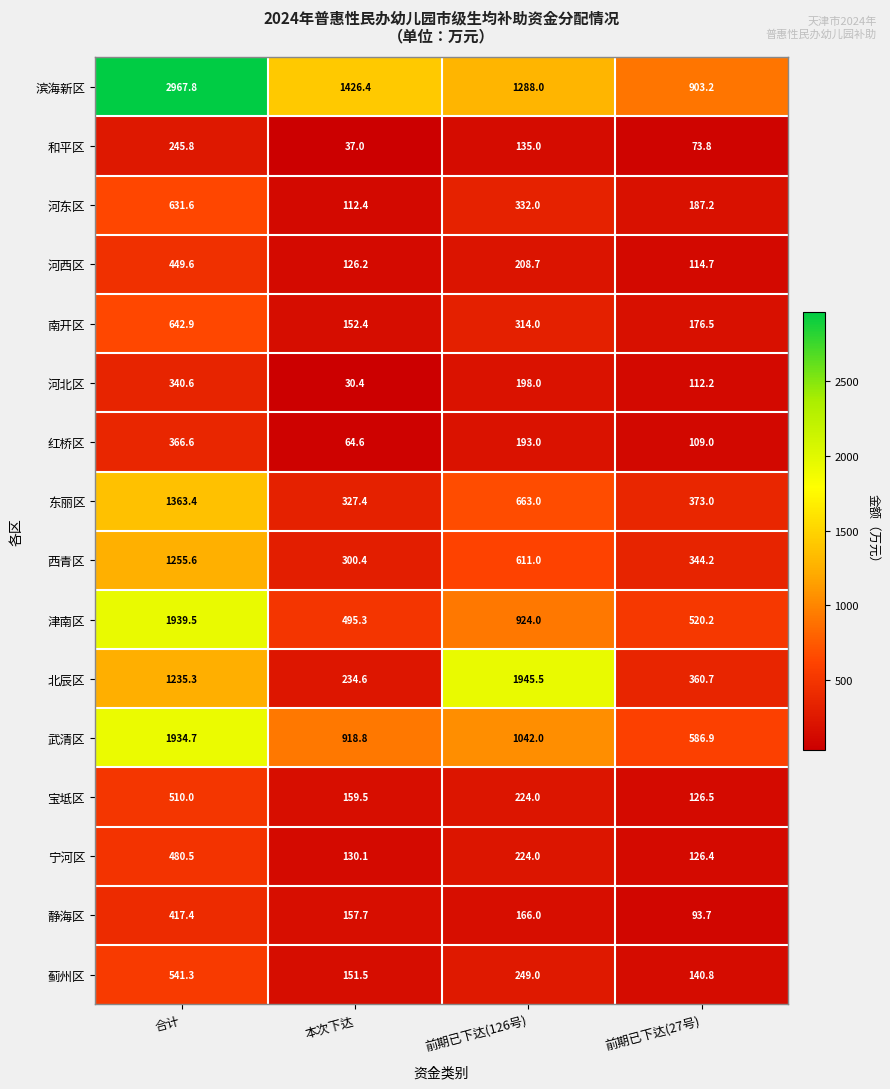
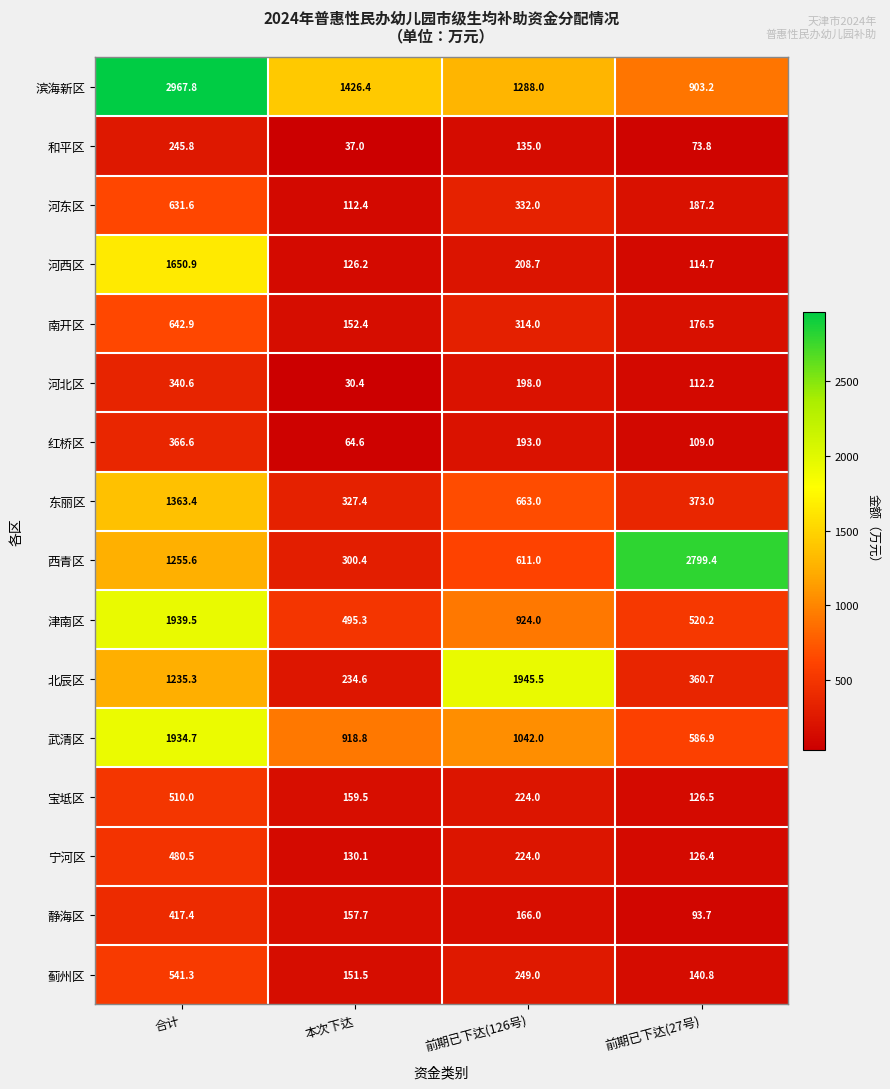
  {
    "滨海新区": {
      "合计": 2967.8,
      "本次下达": 1426.4,
      "前期已下达(126号)": 1288.0,
      "前期已下达(27号)": 903.2
    },
    "和平区": {
      "合计": 245.8,
      "本次下达": 37.0,
      "前期已下达(126号)": 135.0,
      "前期已下达(27号)": 73.8
    },
    "河东区": {
      "合计": 631.6,
      "本次下达": 112.4,
      "前期已下达(126号)": 332.0,
      "前期已下达(27号)": 187.2
    },
    "河西区": {
-     "合计": 449.6,
+     "合计": 1650.9,
      "本次下达": 126.2,
      "前期已下达(126号)": 208.7,
      "前期已下达(27号)": 114.7
    },
    "南开区": {
      "合计": 642.9,
      "本次下达": 152.4,
      "前期已下达(126号)": 314.0,
      "前期已下达(27号)": 176.5
    },
    "河北区": {
      "合计": 340.6,
      "本次下达": 30.4,
      "前期已下达(126号)": 198.0,
      "前期已下达(27号)": 112.2
    },
    "红桥区": {
      "合计": 366.6,
      "本次下达": 64.6,
      "前期已下达(126号)": 193.0,
      "前期已下达(27号)": 109.0
    },
    "东丽区": {
      "合计": 1363.4,
      "本次下达": 327.4,
      "前期已下达(126号)": 663.0,
      "前期已下达(27号)": 373.0
    },
    "西青区": {
      "合计": 1255.6,
      "本次下达": 300.4,
      "前期已下达(126号)": 611.0,
-     "前期已下达(27号)": 344.2
+     "前期已下达(27号)": 2799.4
    },
    "津南区": {
      "合计": 1939.5,
      "本次下达": 495.3,
      "前期已下达(126号)": 924.0,
      "前期已下达(27号)": 520.2
    },
    "北辰区": {
      "合计": 1235.3,
      "本次下达": 234.6,
      "前期已下达(126号)": 1945.5,
      "前期已下达(27号)": 360.7
    },
    "武清区": {
      "合计": 1934.7,
      "本次下达": 918.8,
      "前期已下达(126号)": 1042.0,
      "前期已下达(27号)": 586.9
    },
    "宝坻区": {
      "合计": 510.0,
      "本次下达": 159.5,
      "前期已下达(126号)": 224.0,
      "前期已下达(27号)": 126.5
    },
    "宁河区": {
      "合计": 480.5,
      "本次下达": 130.1,
      "前期已下达(126号)": 224.0,
      "前期已下达(27号)": 126.4
    },
    "静海区": {
      "合计": 417.4,
      "本次下达": 157.7,
      "前期已下达(126号)": 166.0,
      "前期已下达(27号)": 93.7
    },
    "蓟州区": {
      "合计": 541.3,
      "本次下达": 151.5,
      "前期已下达(126号)": 249.0,
      "前期已下达(27号)": 140.8
    }
  }
